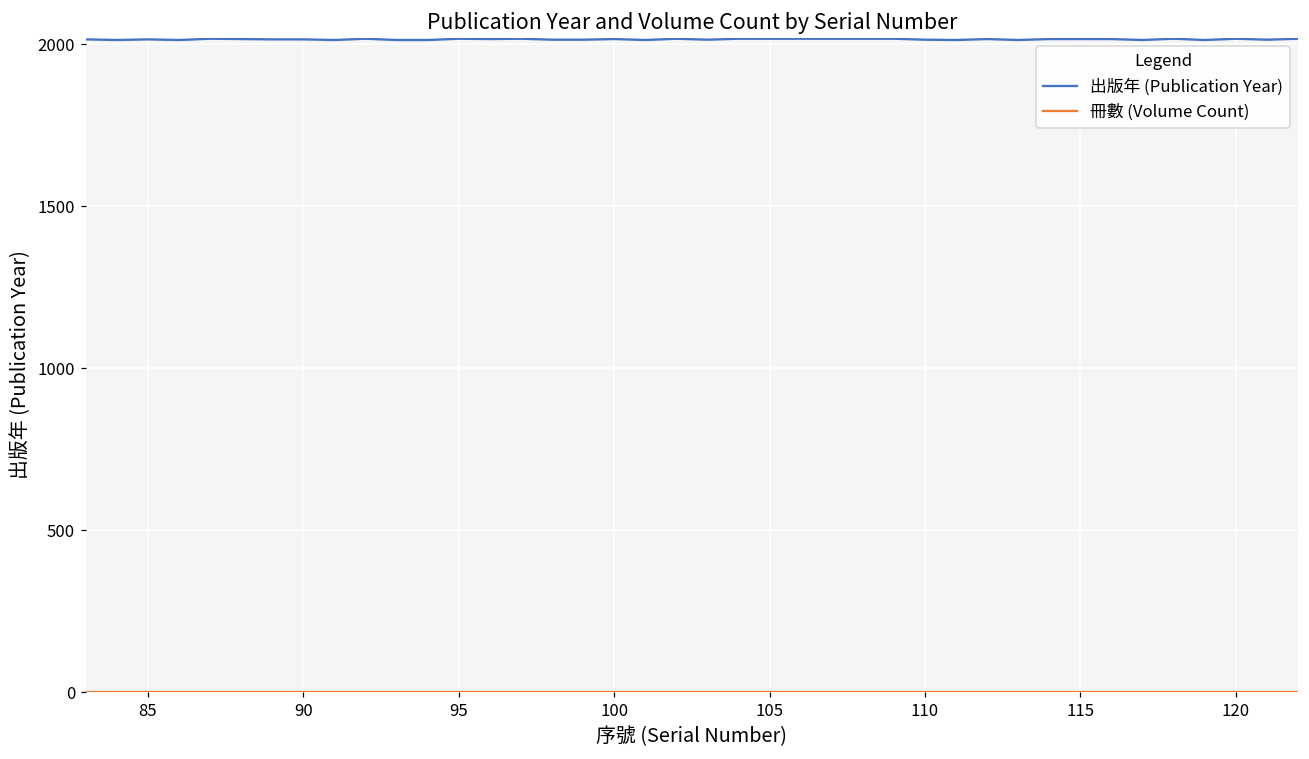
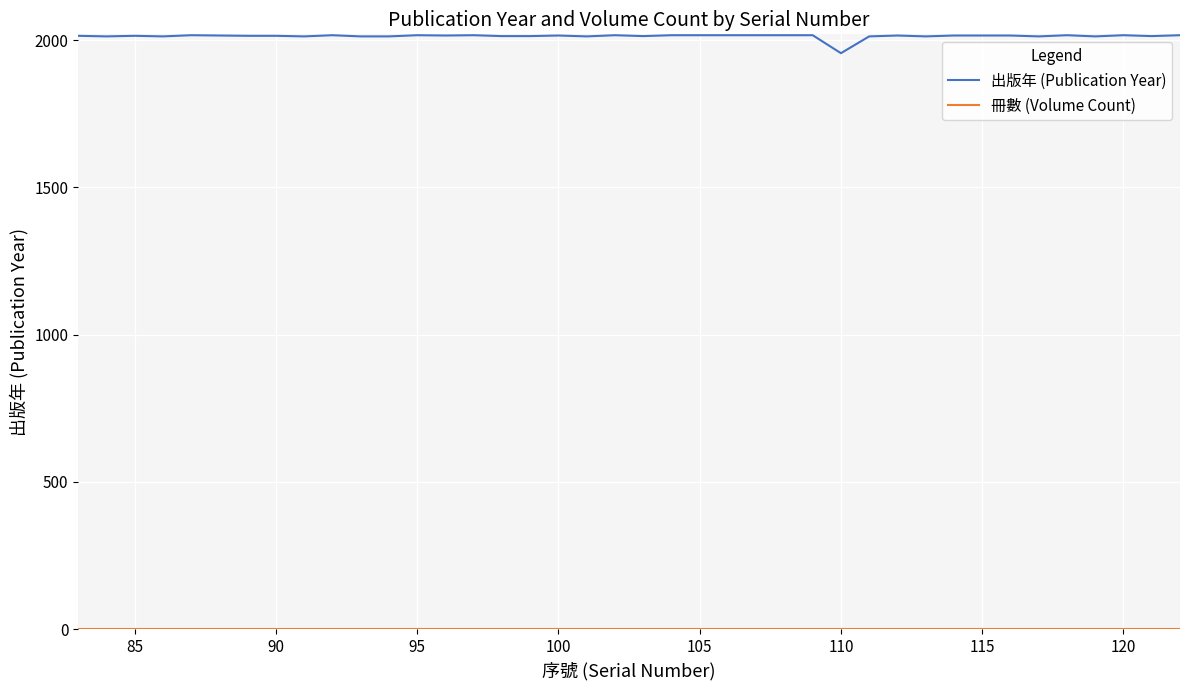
  {
    "出版年 (Publication Year)": {
      "85": 2020,
      "90": 2020,
      "95": 2020,
      "100": 2020,
      "105": 2020,
-     "110": 2010,
+     "110": 1960,
      "115": 2020,
      "120": 2020
    },
    "冊數 (Volume Count)": {
      "85": 0,
      "90": 0,
      "95": 0,
      "100": 0,
      "105": 0,
      "110": 0,
      "115": 0,
      "120": 0
    }
  }
